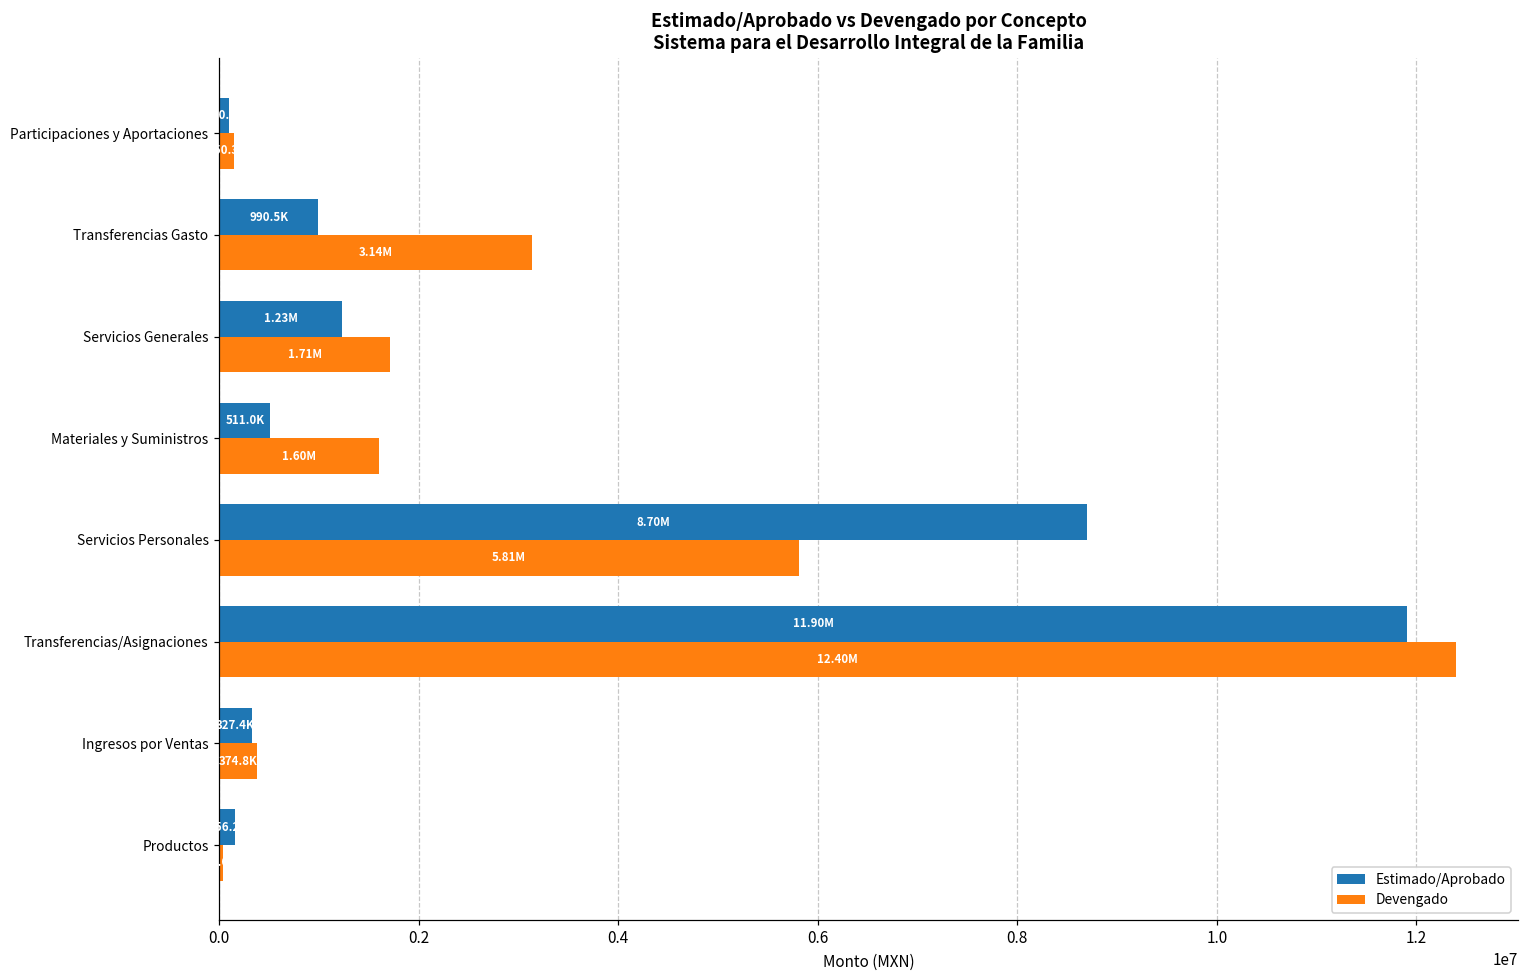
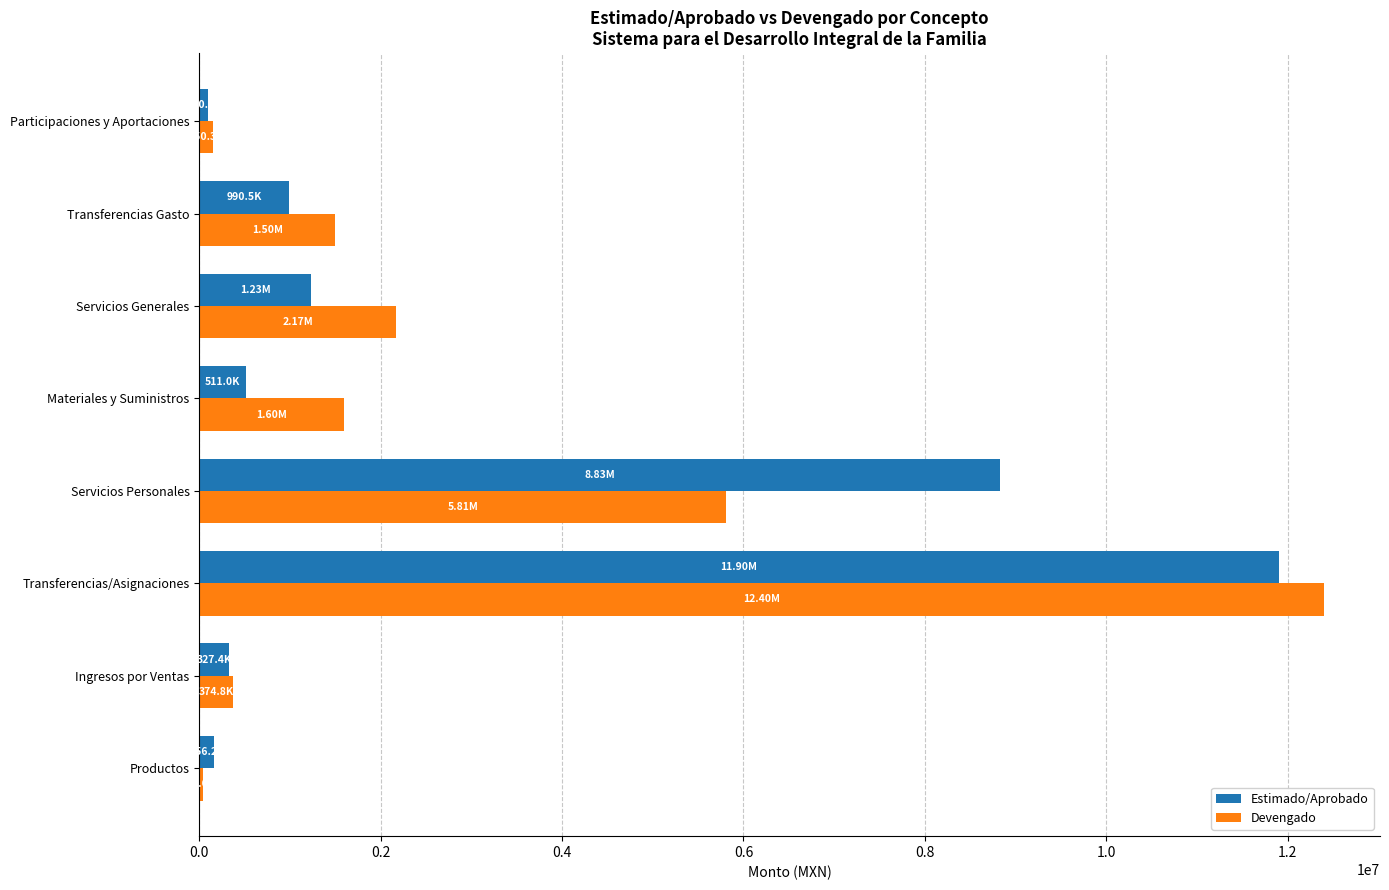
  {
    "Estimado/Aprobado": {
      "Transferencias Gasto": "990.5K",
      "Servicios Generales": "1.23M",
      "Materiales y Suministros": "511.0K",
-     "Servicios Personales": "8.70M",
+     "Servicios Personales": "8.83M",
      "Transferencias/Asignaciones": "11.90M",
      "Ingresos por Ventas": "327.4K"
    },
    "Devengado": {
-     "Transferencias Gasto": "3.14M",
-     "Servicios Generales": "1.71M",
+     "Transferencias Gasto": "1.50M",
+     "Servicios Generales": "2.17M",
      "Materiales y Suministros": "1.60M",
      "Servicios Personales": "5.81M",
      "Transferencias/Asignaciones": "12.40M",
      "Ingresos por Ventas": "374.8K"
    }
  }
